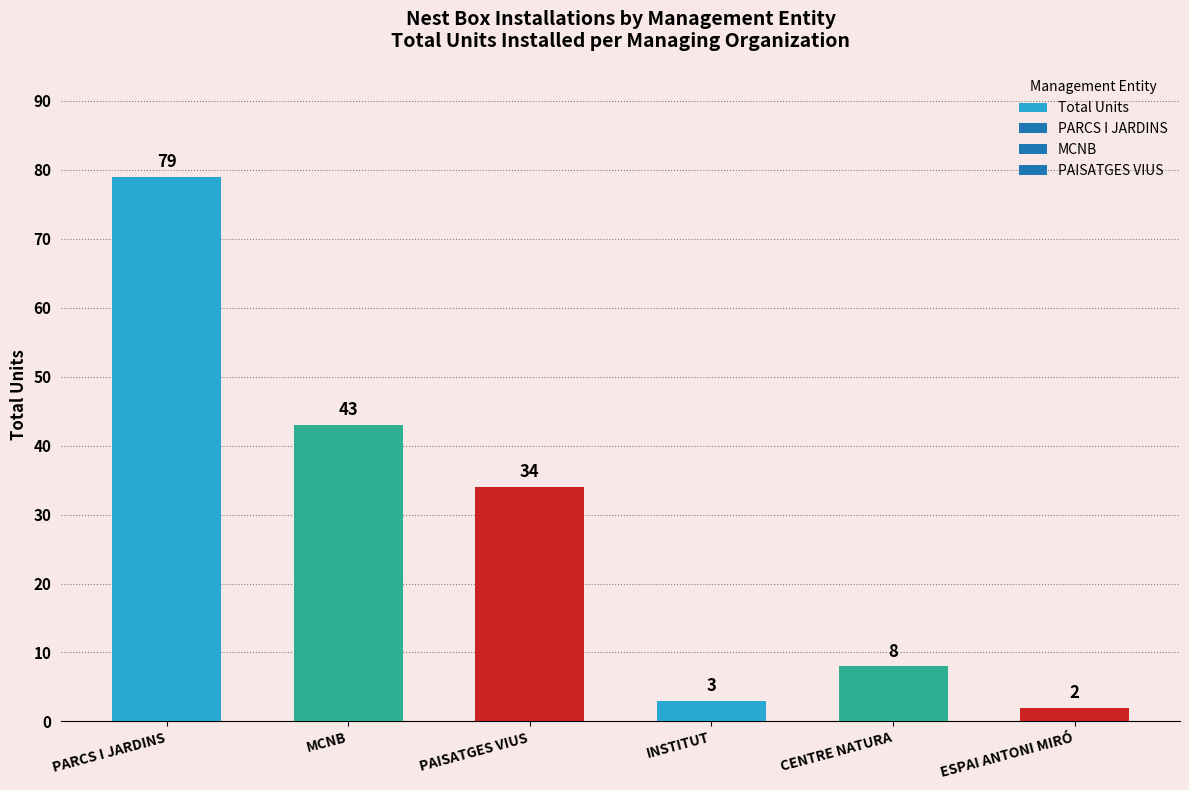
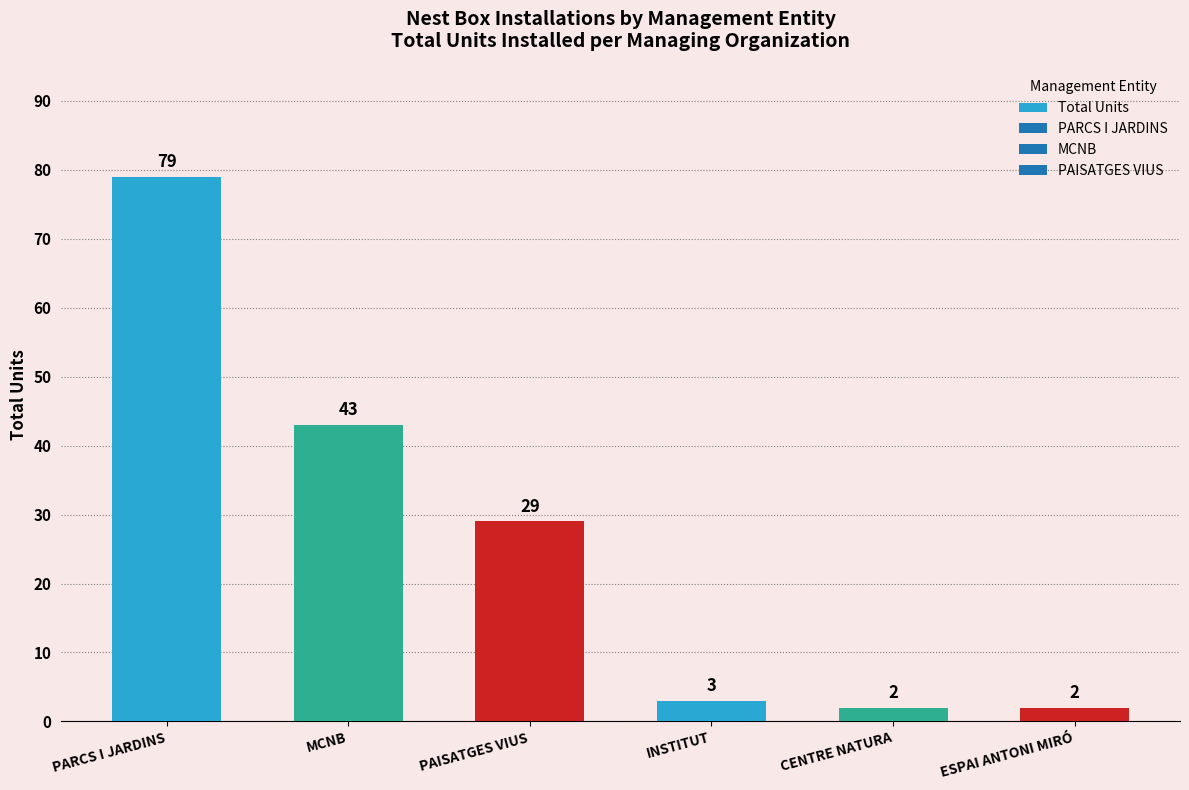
  {
    "PARCS I JARDINS": 79,
    "MCNB": 43,
-   "PAISATGES VIUS": 34,
+   "PAISATGES VIUS": 29,
    "INSTITUT": 3,
-   "CENTRE NATURA": 8,
+   "CENTRE NATURA": 2,
    "ESPAI ANTONI MIRÓ": 2
  }
